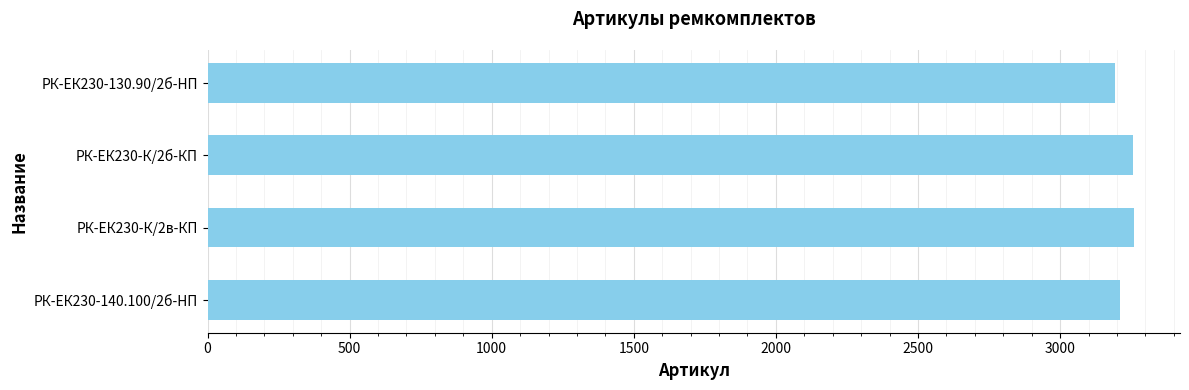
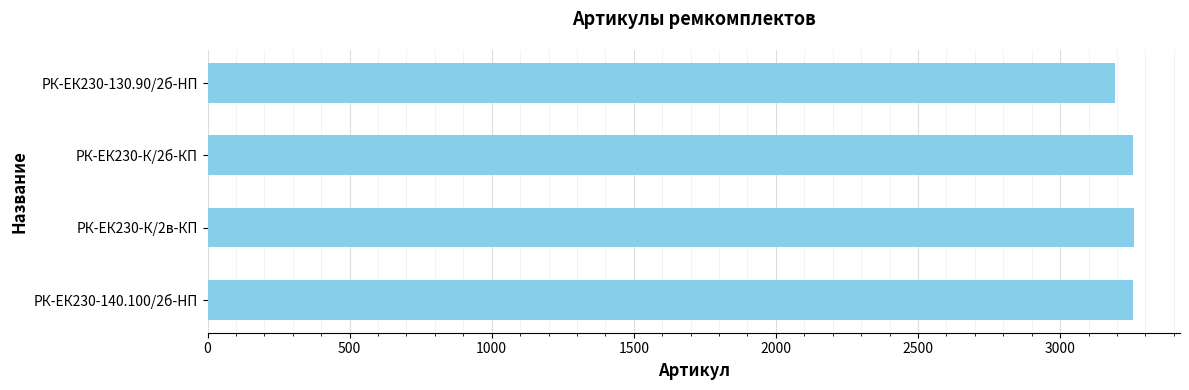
  {
    "РК-ЕК230-130.90/2б-HП": 3190,
    "РК-ЕК230-К/2б-КП": 3260,
    "РК-ЕК230-К/2в-КП": 3260,
-   "РК-ЕК230-140.100/2б-HП": 3210
+   "РК-ЕК230-140.100/2б-HП": 3260
  }
